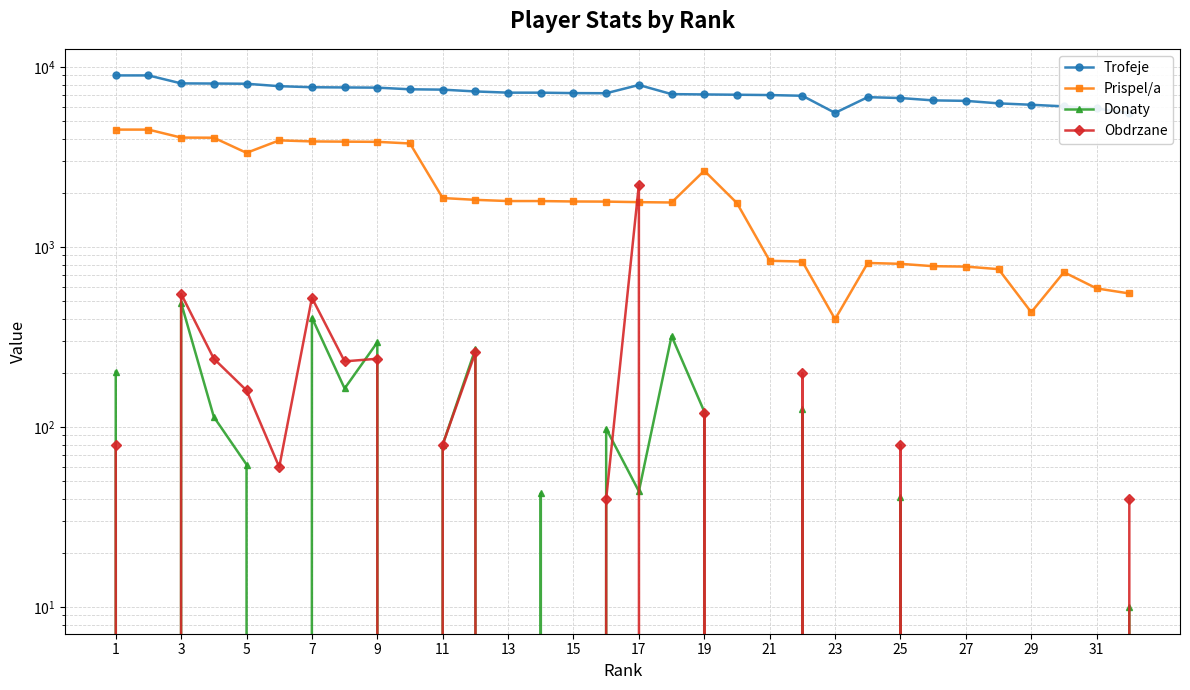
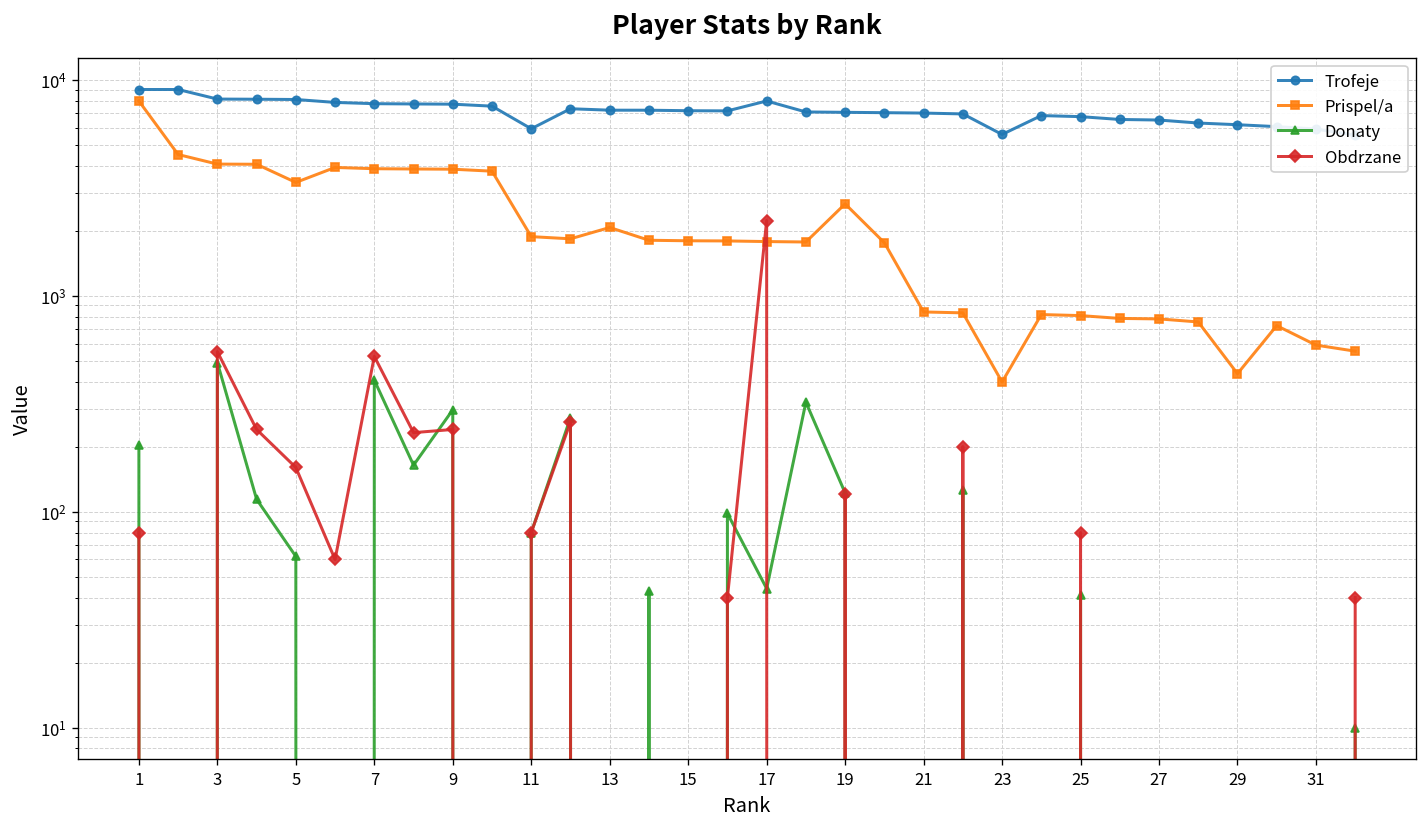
  {
    "Trofeje": {
      "1": 9000,
      "3": 8000,
      "5": 8000,
      "7": 7700,
      "9": 7700,
-     "11": 7500,
+     "11": 5900,
      "13": 7200,
      "15": 7200,
      "17": 8000,
      "19": 7100,
      "21": 7000,
      "23": 5600,
      "25": 6700,
      "27": 6500,
      "29": 6200
    },
    "Prispel/a": {
-     "1": 4500,
+     "1": 8000,
      "3": 4100,
      "5": 3300,
      "7": 3900,
      "9": 3800,
      "11": 1900,
-     "13": 1800,
+     "13": 2100,
      "15": 1800,
      "17": 1800,
      "19": 2700,
      "21": 800,
      "23": 400,
      "25": 800,
      "27": 780,
      "29": 440,
      "31": 590
    },
    "Donaty": {
      "1": 200,
      "3": 490,
      "5": 62,
      "7": 410,
      "9": 300,
      "17": 44,
      "25": 41
    },
    "Obdrzane": {
      "1": 80,
      "3": 550,
      "5": 160,
      "7": 520,
      "9": 240,
      "17": 2200,
      "25": 80
    }
  }
